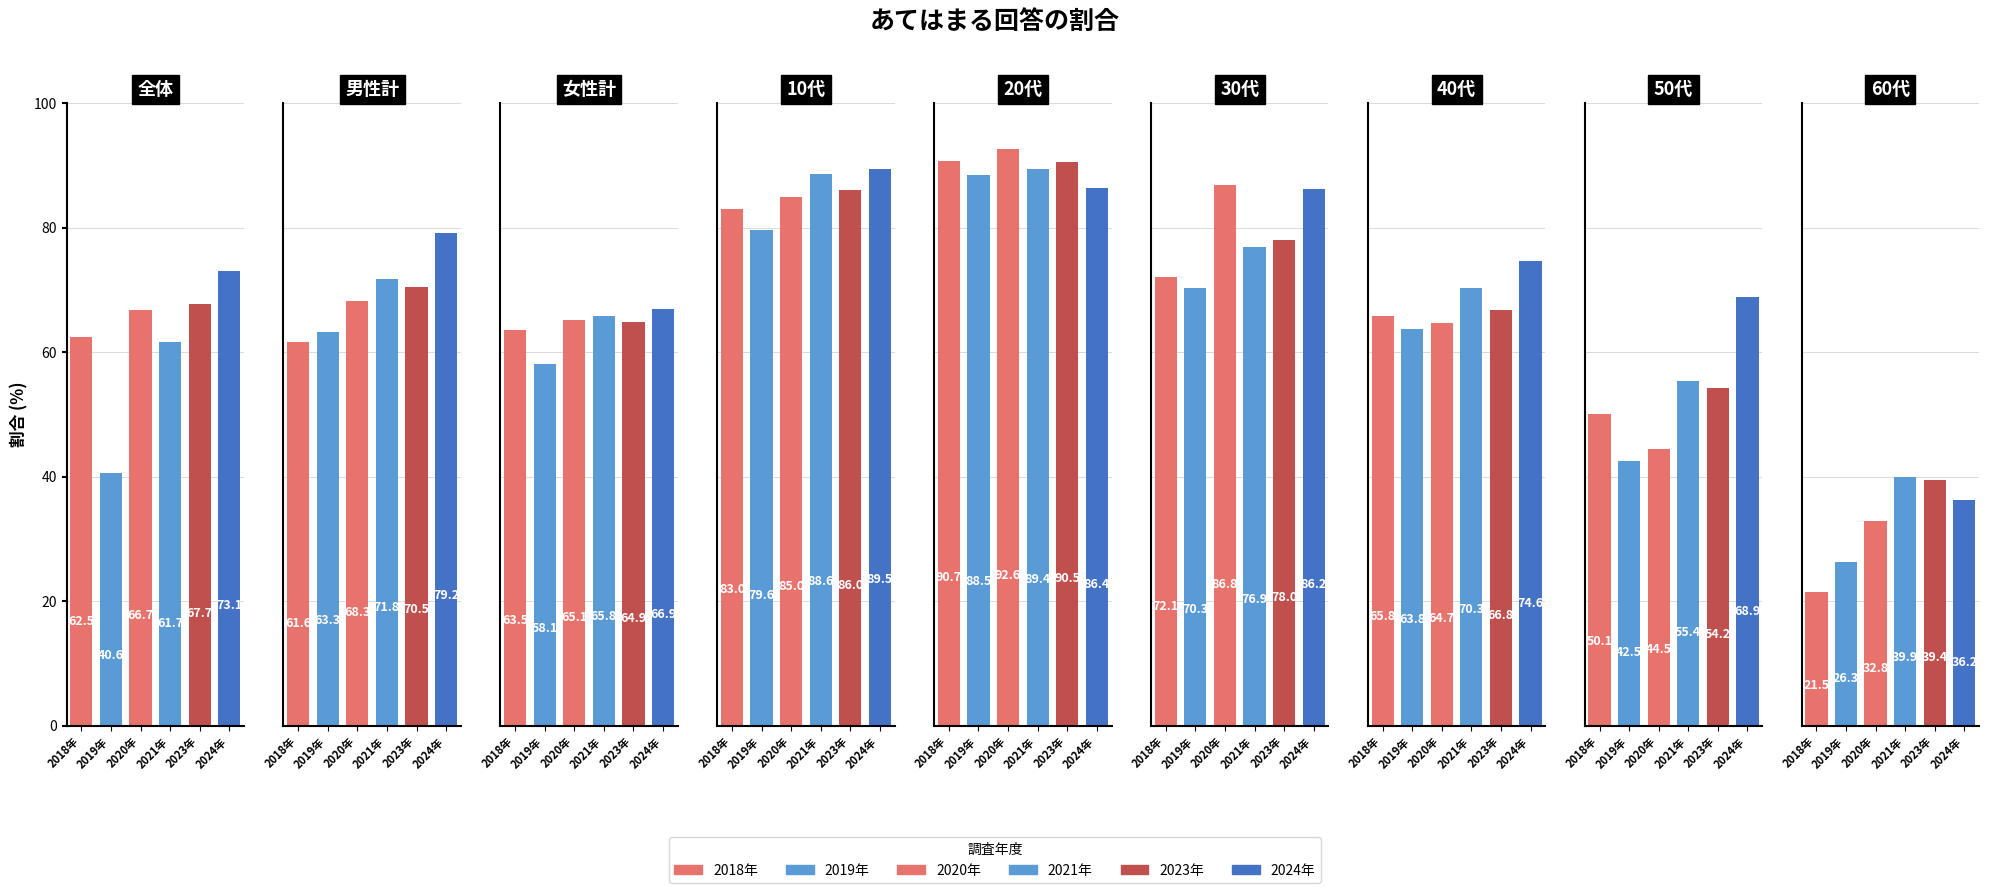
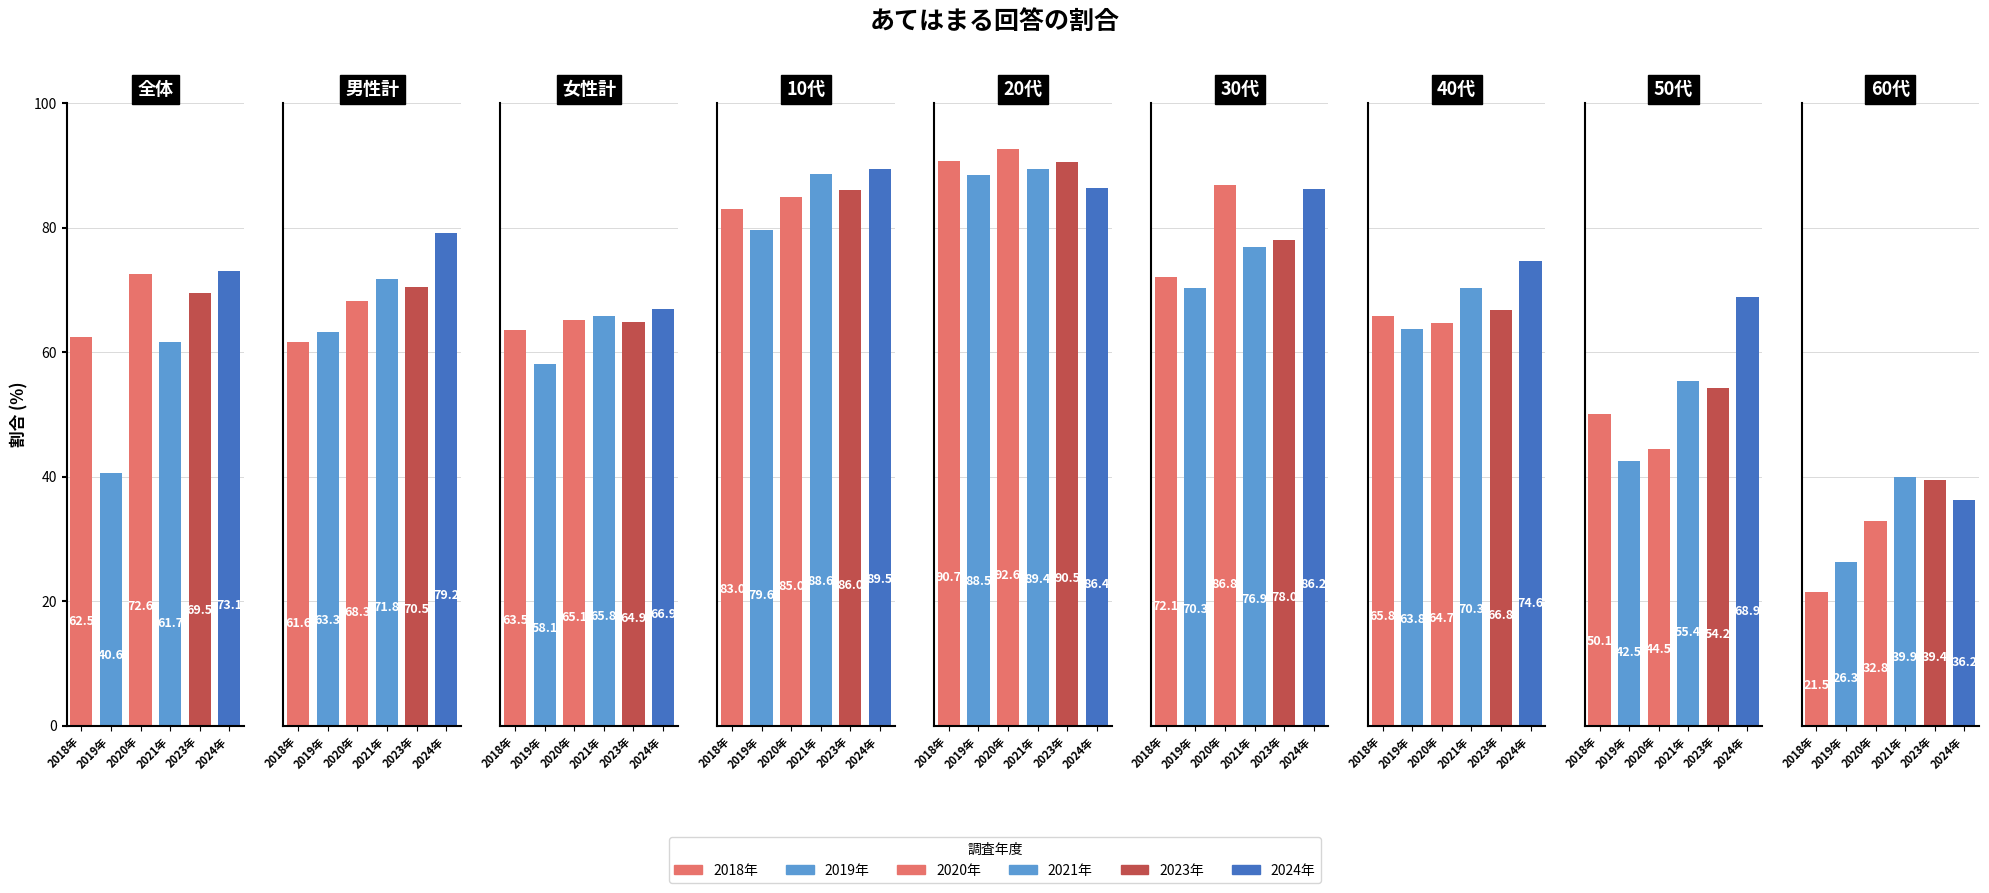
  {
    "全体": {
      "2018年": 62.5,
      "2019年": 40.6,
-     "2020年": 66.7,
+     "2020年": 72.6,
      "2021年": 61.7,
-     "2023年": 67.7,
+     "2023年": 69.5,
      "2024年": 73.1
    },
    "男性計": {
      "2018年": 61.6,
      "2019年": 63.3,
      "2020年": 68.3,
      "2021年": 71.8,
      "2023年": 70.5,
      "2024年": 79.2
    },
    "女性計": {
      "2018年": 63.5,
      "2019年": 58.1,
      "2020年": 65.1,
      "2021年": 65.8,
      "2023年": 64.9,
      "2024年": 66.9
    },
    "10代": {
      "2018年": 83.0,
      "2019年": 79.6,
      "2020年": 85.0,
      "2021年": 88.6,
      "2023年": 86.0,
      "2024年": 89.5
    },
    "20代": {
      "2018年": 90.7,
      "2019年": 88.5,
      "2020年": 92.6,
      "2021年": 89.4,
      "2023年": 90.5,
      "2024年": 86.4
    },
    "30代": {
      "2018年": 72.1,
      "2019年": 70.3,
      "2020年": 86.8,
      "2021年": 76.9,
      "2023年": 78.0,
      "2024年": 86.2
    },
    "40代": {
      "2018年": 65.8,
      "2019年": 63.8,
      "2020年": 64.7,
      "2021年": 70.3,
      "2023年": 66.8,
      "2024年": 74.6
    },
    "50代": {
      "2018年": 50.1,
      "2019年": 42.5,
      "2020年": 44.5,
      "2021年": 55.4,
      "2023年": 54.2,
      "2024年": 68.9
    },
    "60代": {
      "2018年": 21.5,
      "2019年": 26.3,
      "2020年": 32.8,
      "2021年": 39.9,
      "2023年": 39.4,
      "2024年": 36.2
    }
  }
